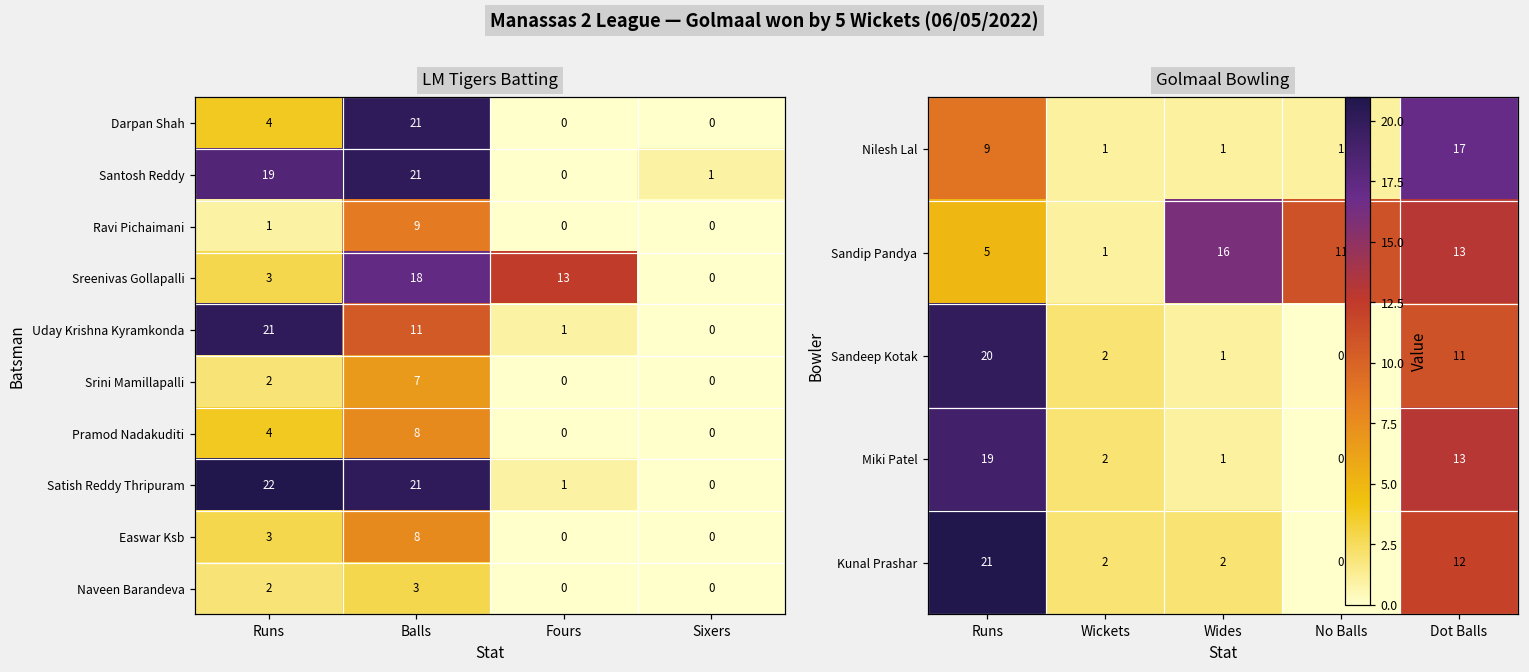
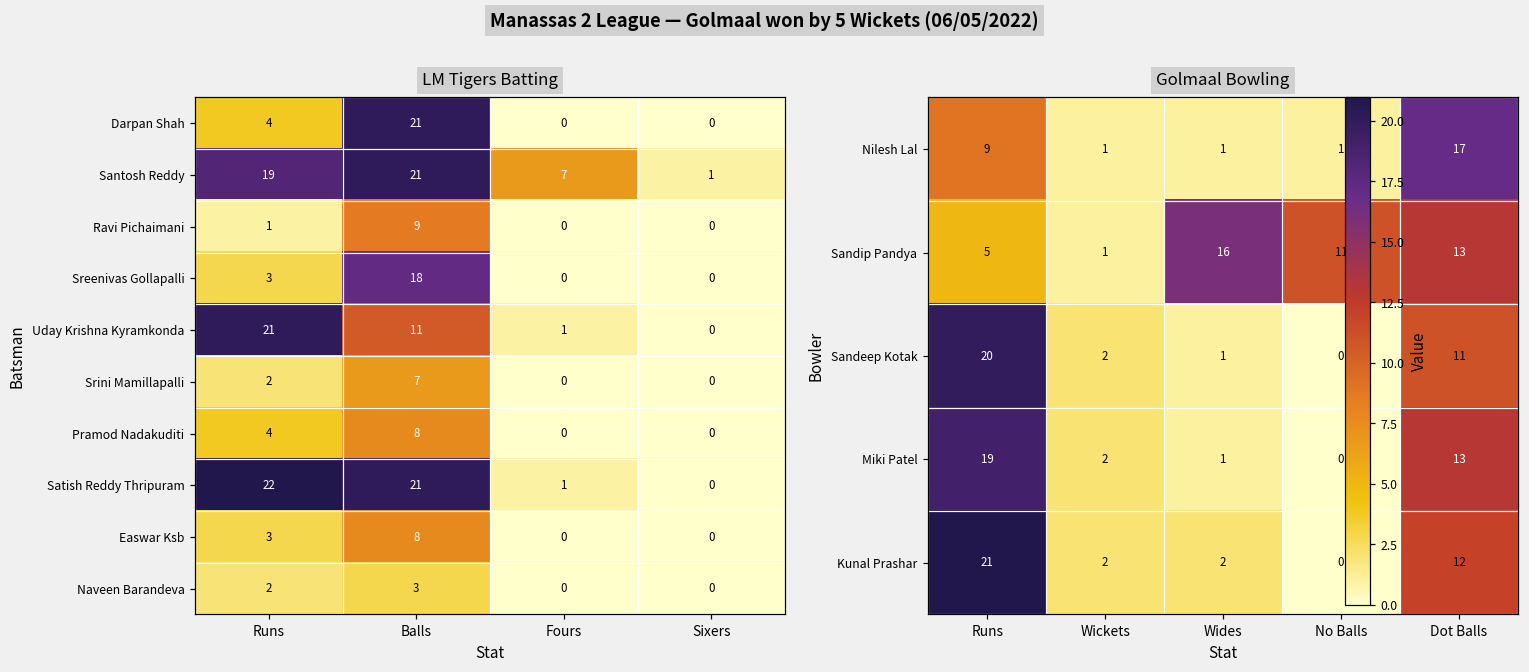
  {
    "LM Tigers Batting": {
      "Darpan Shah": {
        "Runs": 4,
        "Balls": 21,
        "Fours": 0,
        "Sixers": 0
      },
      "Santosh Reddy": {
        "Runs": 19,
        "Balls": 21,
-       "Fours": 0,
+       "Fours": 7,
        "Sixers": 1
      },
      "Ravi Pichaimani": {
        "Runs": 1,
        "Balls": 9,
        "Fours": 0,
        "Sixers": 0
      },
      "Sreenivas Gollapalli": {
        "Runs": 3,
        "Balls": 18,
-       "Fours": 13,
+       "Fours": 0,
        "Sixers": 0
      },
      "Uday Krishna Kyramkonda": {
        "Runs": 21,
        "Balls": 11,
        "Fours": 1,
        "Sixers": 0
      },
      "Srini Mamillapalli": {
        "Runs": 2,
        "Balls": 7,
        "Fours": 0,
        "Sixers": 0
      },
      "Pramod Nadakuditi": {
        "Runs": 4,
        "Balls": 8,
        "Fours": 0,
        "Sixers": 0
      },
      "Satish Reddy Thripuram": {
        "Runs": 22,
        "Balls": 21,
        "Fours": 1,
        "Sixers": 0
      },
      "Easwar Ksb": {
        "Runs": 3,
        "Balls": 8,
        "Fours": 0,
        "Sixers": 0
      },
      "Naveen Barandeva": {
        "Runs": 2,
        "Balls": 3,
        "Fours": 0,
        "Sixers": 0
      }
    },
    "Golmaal Bowling": {
      "Nilesh Lal": {
        "Runs": 9,
        "Wickets": 1,
        "Wides": 1,
        "No Balls": 1,
        "Dot Balls": 17
      },
      "Sandip Pandya": {
        "Runs": 5,
        "Wickets": 1,
        "Wides": 16,
        "No Balls": 11,
        "Dot Balls": 13
      },
      "Sandeep Kotak": {
        "Runs": 20,
        "Wickets": 2,
        "Wides": 1,
        "No Balls": 0,
        "Dot Balls": 11
      },
      "Miki Patel": {
        "Runs": 19,
        "Wickets": 2,
        "Wides": 1,
        "No Balls": 0,
        "Dot Balls": 13
      },
      "Kunal Prashar": {
        "Runs": 21,
        "Wickets": 2,
        "Wides": 2,
        "No Balls": 0,
        "Dot Balls": 12
      }
    }
  }
